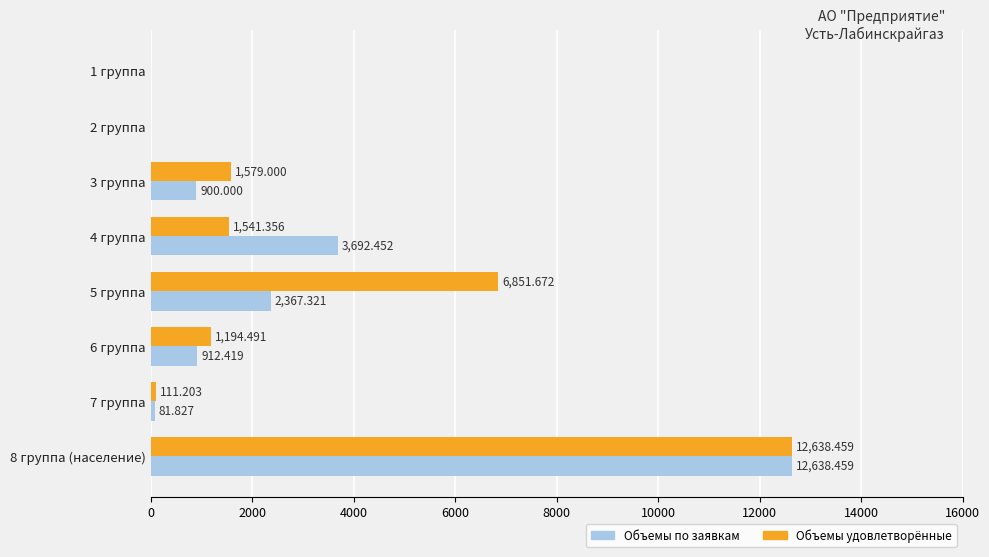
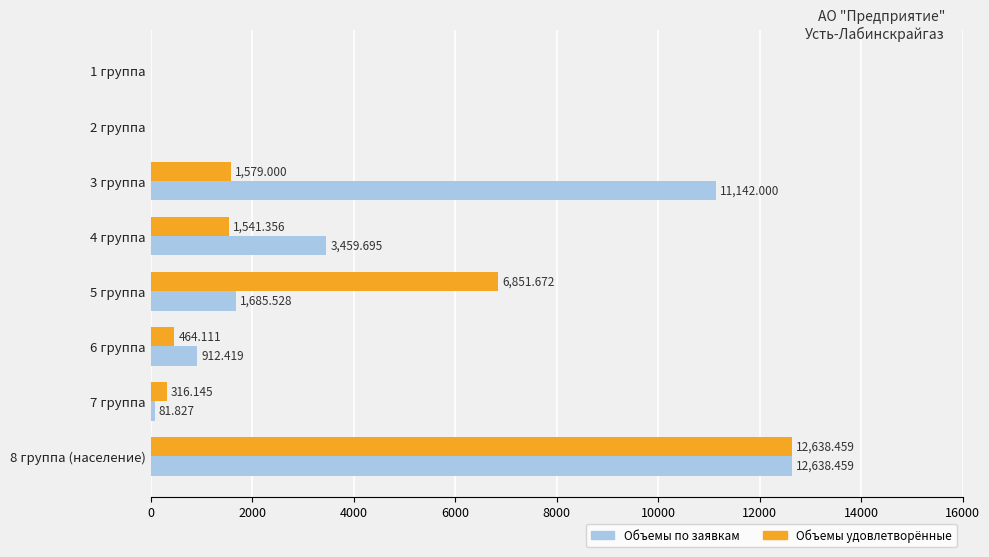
  {
    "Объемы по заявкам": {
-     "3 группа": "900.000",
-     "4 группа": "3,692.452",
-     "5 группа": "2,367.321",
+     "3 группа": "11,142.000",
+     "4 группа": "3,459.695",
+     "5 группа": "1,685.528",
      "6 группа": "912.419",
      "7 группа": "81.827",
      "8 группа (население)": "12,638.459"
    },
    "Объемы удовлетворённые": {
      "3 группа": "1,579.000",
      "4 группа": "1,541.356",
      "5 группа": "6,851.672",
-     "6 группа": "1,194.491",
-     "7 группа": "111.203",
+     "6 группа": "464.111",
+     "7 группа": "316.145",
      "8 группа (население)": "12,638.459"
    }
  }
